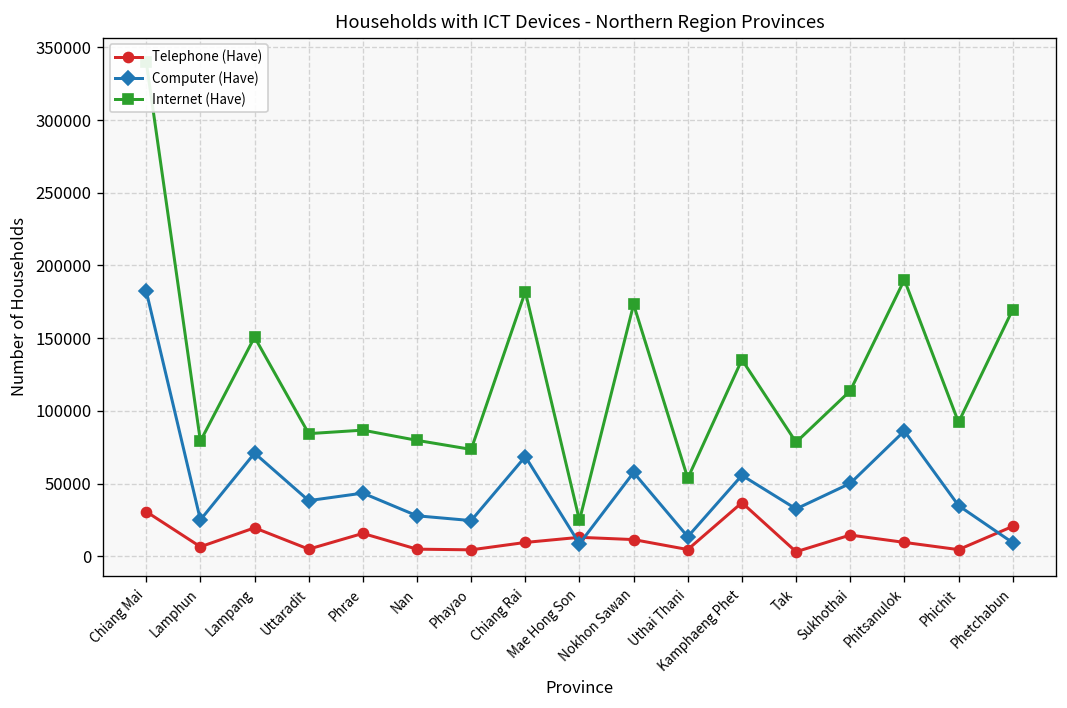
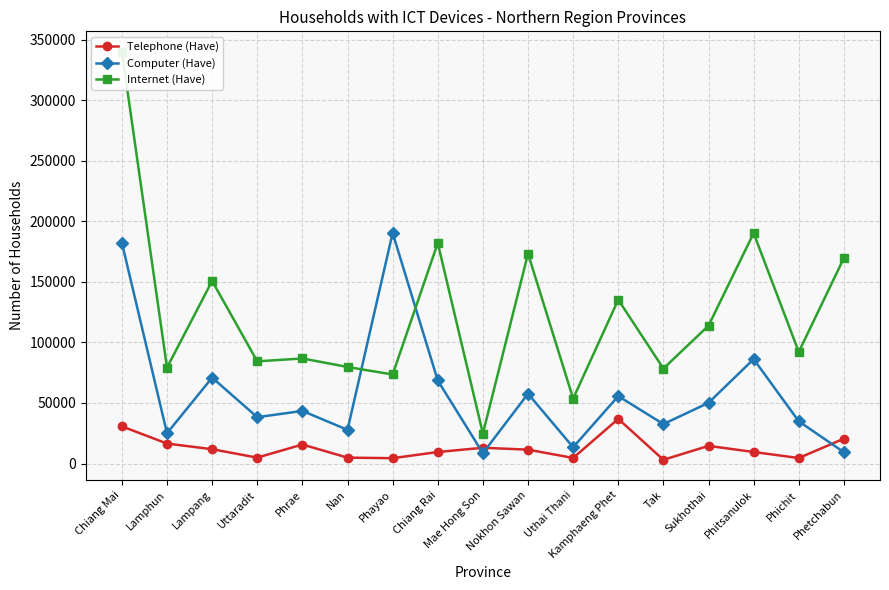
  {
    "Telephone (Have)": {
      "Chiang Mai": 31000,
-     "Lamphun": 7000,
-     "Lampang": 20000,
+     "Lamphun": 16000,
+     "Lampang": 12000,
      "Uttaradit": 5000,
      "Phrae": 16000,
      "Nan": 5000,
      "Phayao": 4000,
      "Chiang Rai": 10000,
      "Mae Hong Son": 13000,
      "Nokhon Sawan": 11000,
      "Uthai Thani": 5000,
      "Kamphaeng Phet": 37000,
      "Tak": 3000,
      "Sukhothai": 15000,
      "Phitsanulok": 10000,
      "Phichit": 5000,
      "Phetchabun": 21000
    },
    "Computer (Have)": {
      "Chiang Mai": 182000,
      "Lamphun": 25000,
      "Lampang": 71000,
      "Uttaradit": 38000,
      "Phrae": 43000,
      "Nan": 28000,
-     "Phayao": 25000,
+     "Phayao": 190000,
      "Chiang Rai": 69000,
      "Mae Hong Son": 9000,
      "Nokhon Sawan": 58000,
      "Uthai Thani": 13000,
      "Kamphaeng Phet": 56000,
      "Tak": 33000,
      "Sukhothai": 50000,
      "Phitsanulok": 86000,
      "Phichit": 35000,
      "Phetchabun": 9000
    },
    "Internet (Have)": {
      "Lamphun": 79000,
      "Lampang": 151000,
      "Uttaradit": 84000,
      "Phrae": 87000,
      "Nan": 80000,
      "Phayao": 74000,
      "Chiang Rai": 182000,
      "Mae Hong Son": 25000,
      "Nokhon Sawan": 173000,
      "Uthai Thani": 54000,
      "Kamphaeng Phet": 135000,
      "Tak": 78000,
      "Sukhothai": 114000,
      "Phitsanulok": 190000,
      "Phichit": 92000,
      "Phetchabun": 170000
    }
  }
